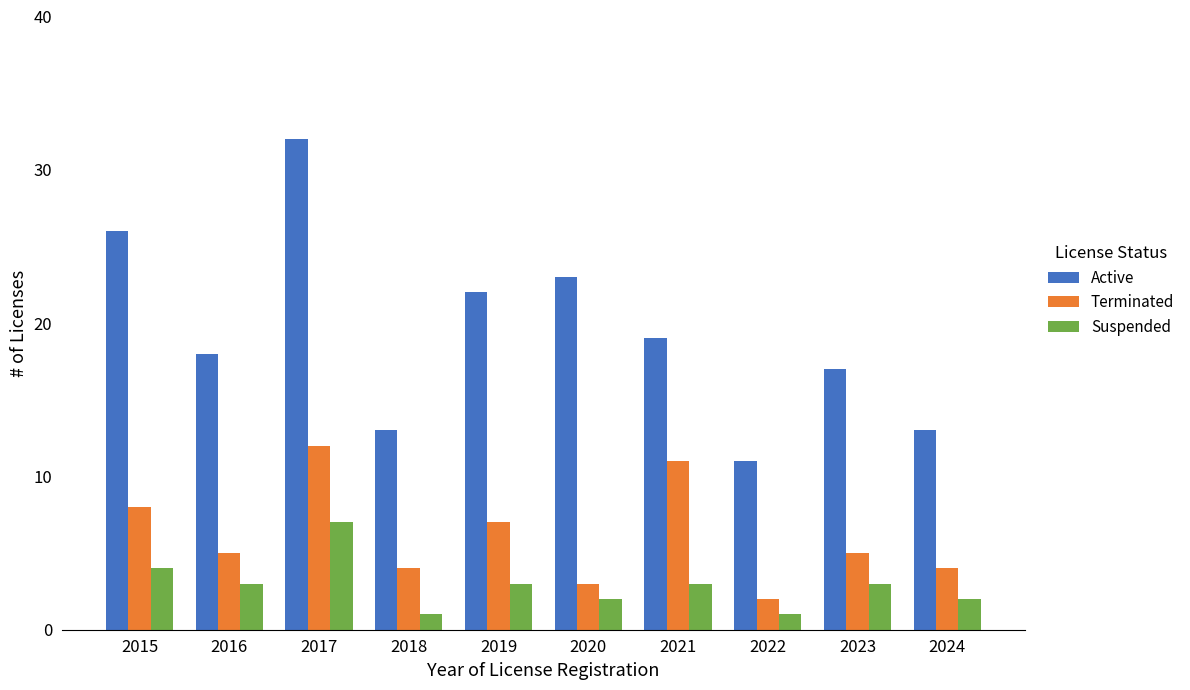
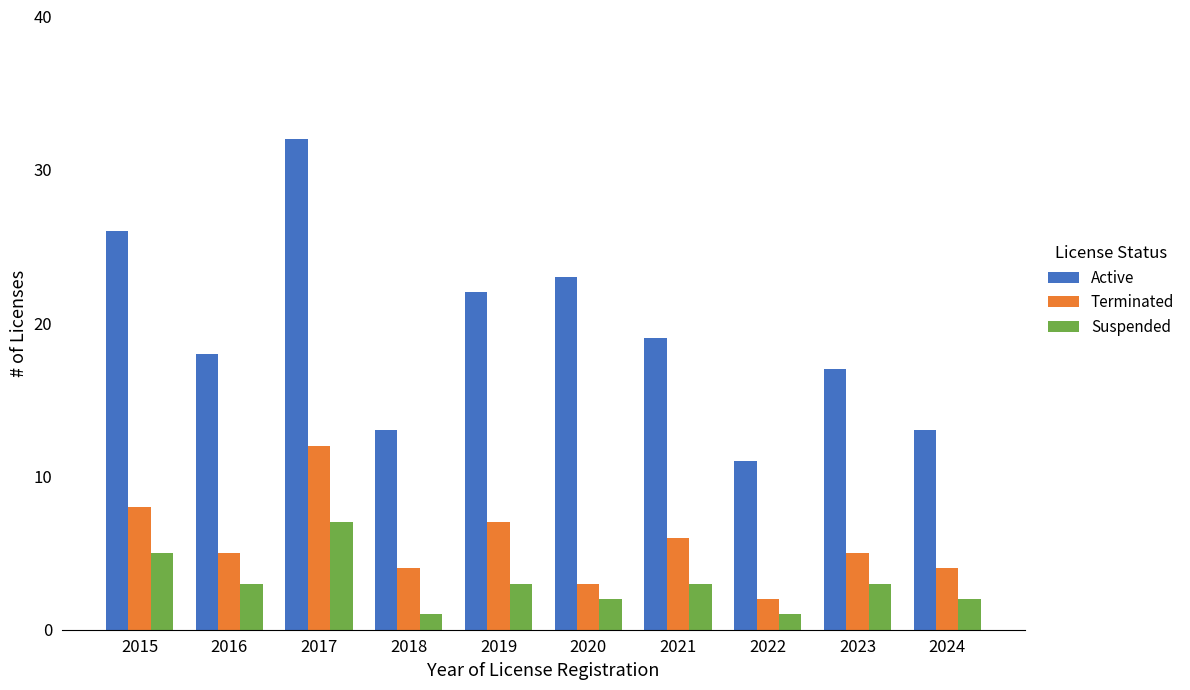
  {
    "Active": {
      "2015": 26,
      "2016": 18,
      "2017": 32,
      "2018": 13,
      "2019": 22,
      "2020": 23,
      "2021": 19,
      "2022": 11,
      "2023": 17,
      "2024": 13
    },
    "Terminated": {
      "2015": 8,
      "2016": 5,
      "2017": 12,
      "2018": 4,
      "2019": 7,
      "2020": 3,
-     "2021": 11,
+     "2021": 6,
      "2022": 2,
      "2023": 5,
      "2024": 4
    },
    "Suspended": {
-     "2015": 4,
+     "2015": 5,
      "2016": 3,
      "2017": 7,
      "2018": 1,
      "2019": 3,
      "2020": 2,
      "2021": 3,
      "2022": 1,
      "2023": 3,
      "2024": 2
    }
  }
